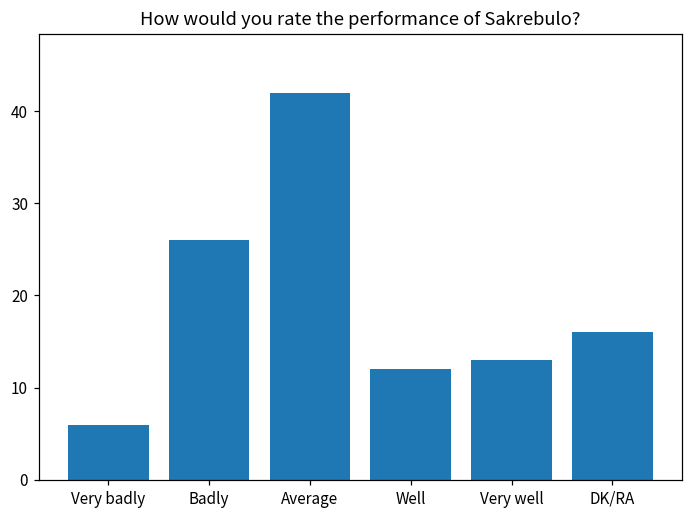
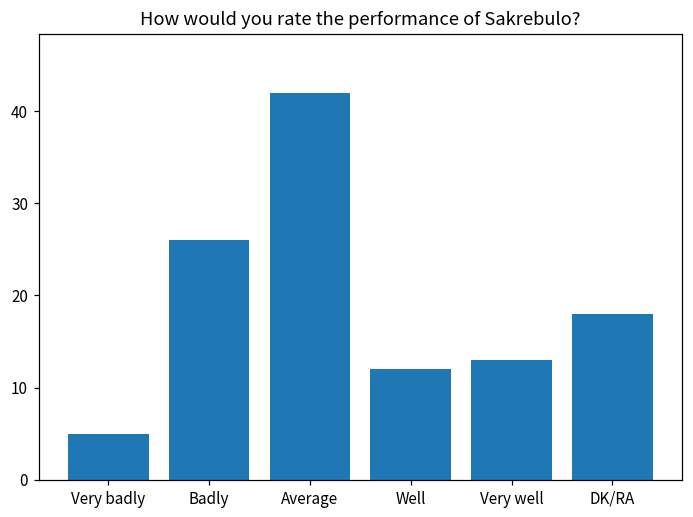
  {
-   "Very badly": 6,
+   "Very badly": 5,
    "Badly": 26,
    "Average": 42,
    "Well": 12,
    "Very well": 13,
-   "DK/RA": 16
+   "DK/RA": 18
  }
